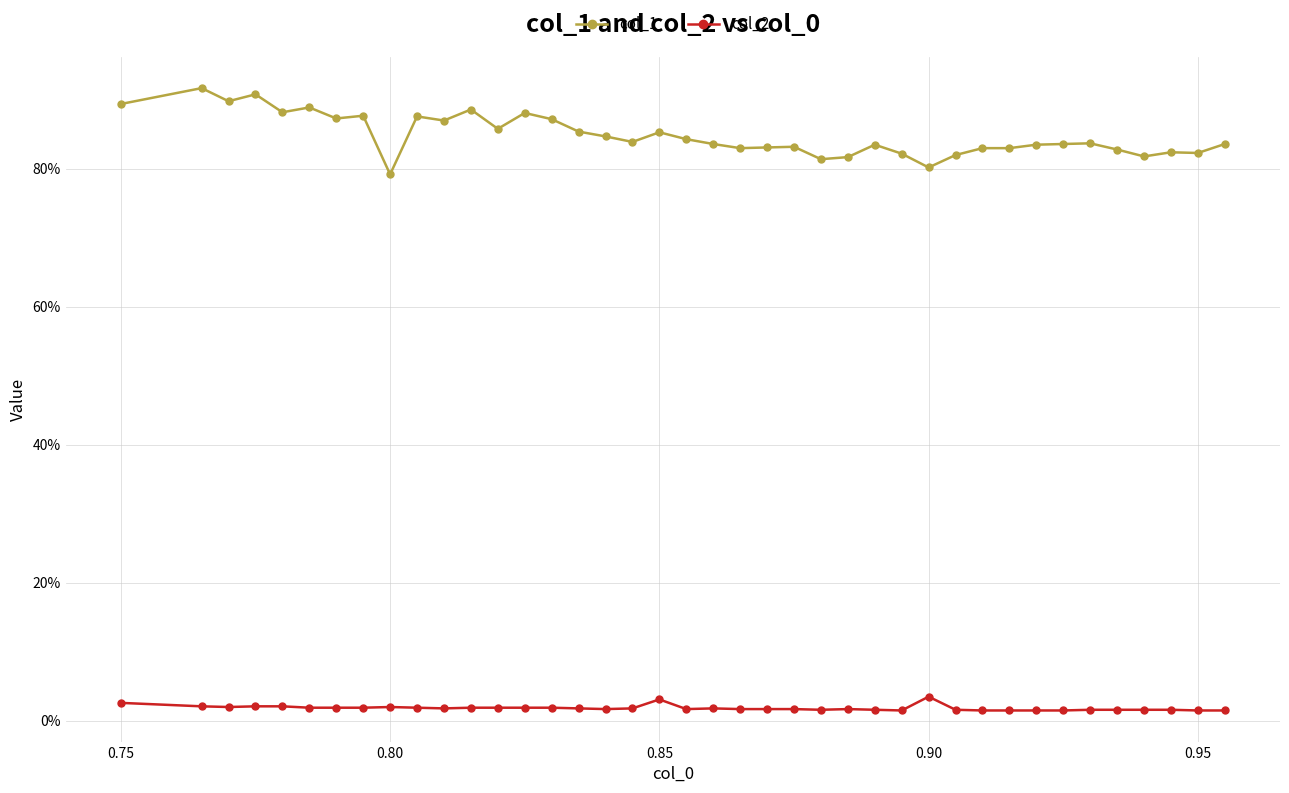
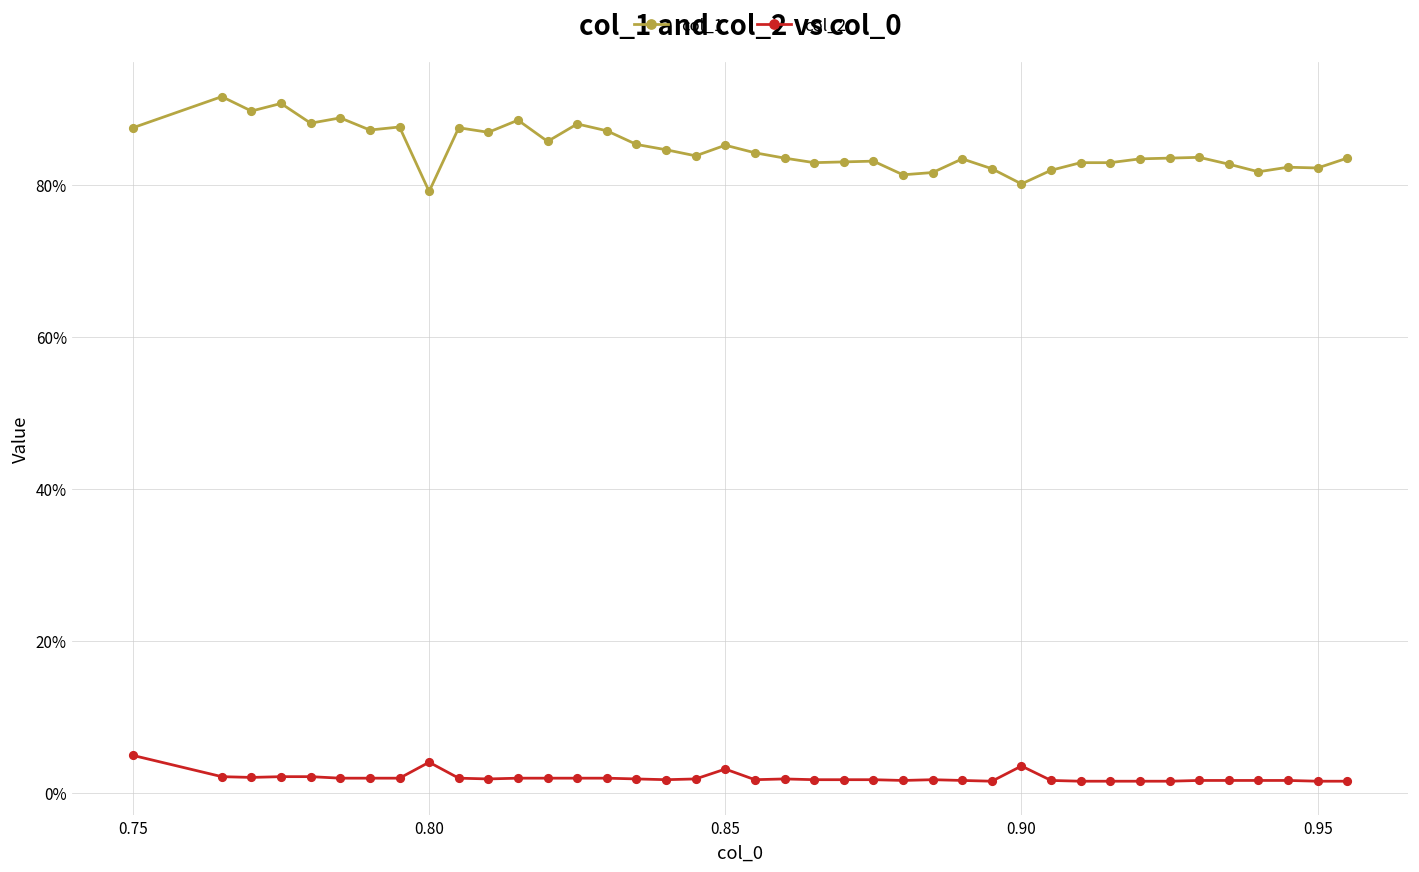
  {
    "col_1": {
-     "0.75": "89%",
+     "0.75": "88%",
      "0.80": "79%",
      "0.85": "85%",
      "0.90": "80%",
      "0.95": "82%"
    },
    "col_2": {
-     "0.75": "3%",
-     "0.80": "2%",
+     "0.75": "5%",
+     "0.80": "4%",
      "0.85": "3%",
      "0.90": "4%",
      "0.95": "2%"
    }
  }
